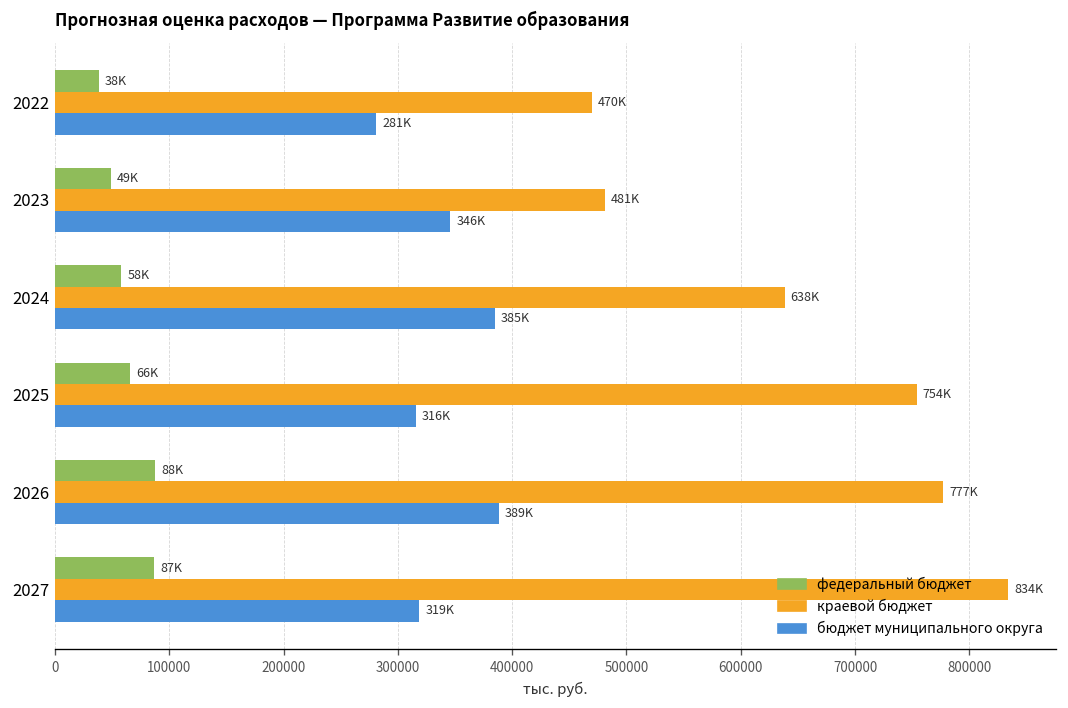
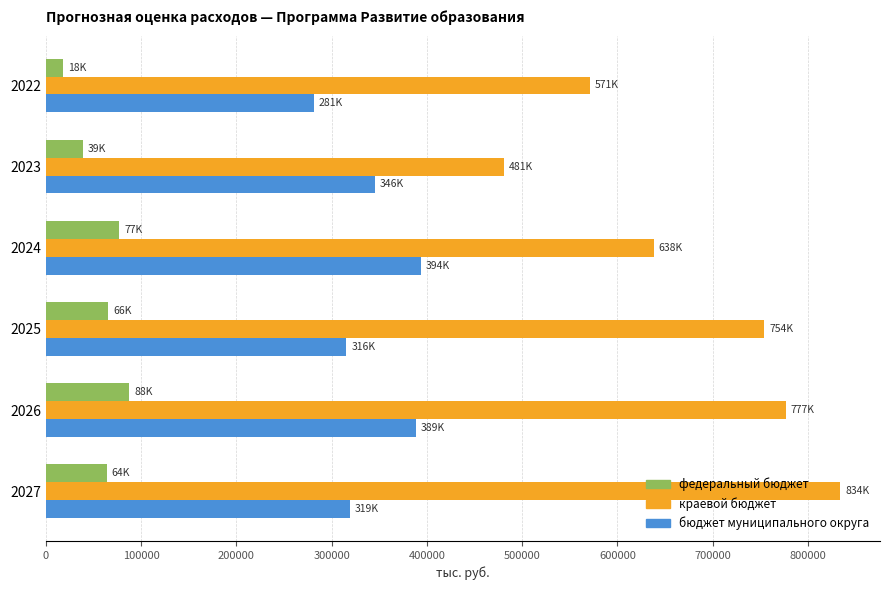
  {
    "федеральный бюджет": {
-     "2022": "38K",
-     "2023": "49K",
-     "2024": "58K",
+     "2022": "18K",
+     "2023": "39K",
+     "2024": "77K",
      "2025": "66K",
      "2026": "88K",
-     "2027": "87K"
+     "2027": "64K"
    },
    "краевой бюджет": {
-     "2022": "470K",
+     "2022": "571K",
      "2023": "481K",
      "2024": "638K",
      "2025": "754K",
      "2026": "777K",
      "2027": "834K"
    },
    "бюджет муниципального округа": {
      "2022": "281K",
      "2023": "346K",
-     "2024": "385K",
+     "2024": "394K",
      "2025": "316K",
      "2026": "389K",
      "2027": "319K"
    }
  }
